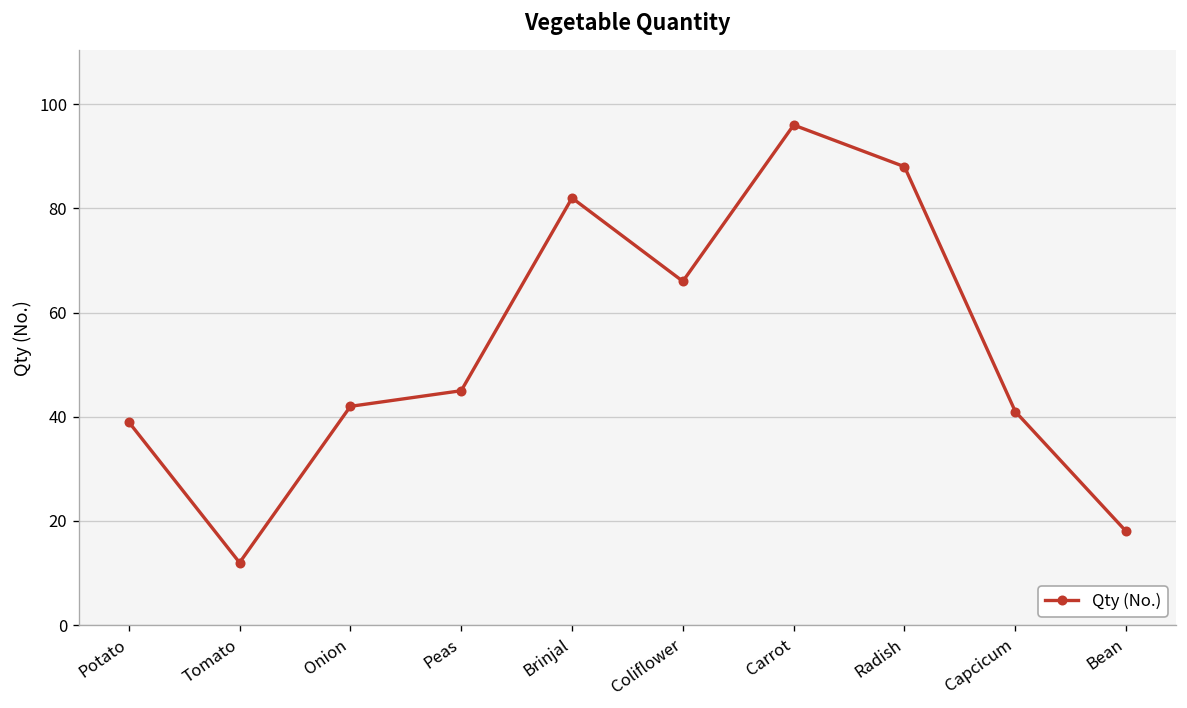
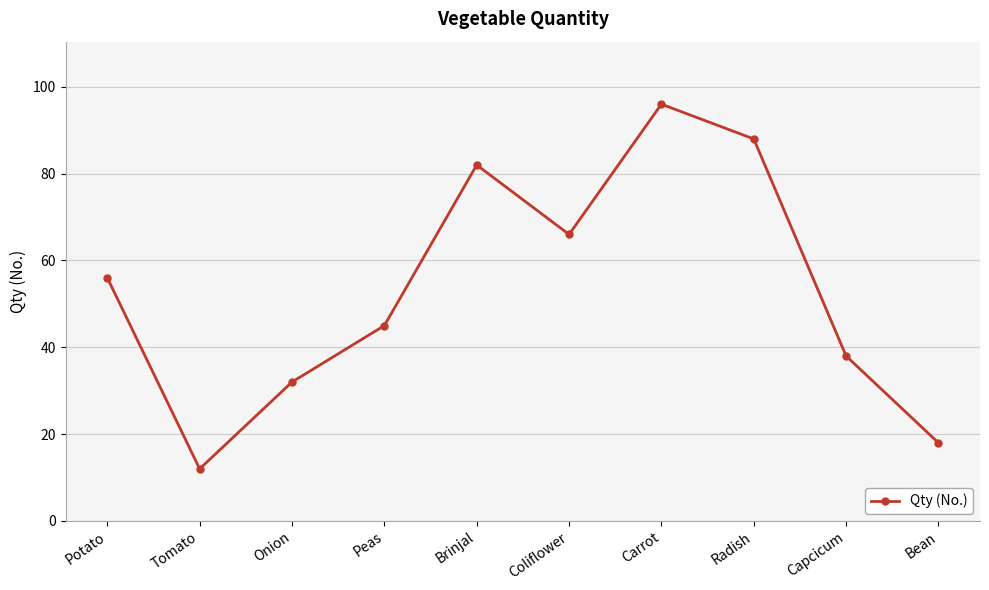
  {
-   "Potato": 39,
+   "Potato": 56,
    "Tomato": 12,
-   "Onion": 42,
+   "Onion": 32,
    "Peas": 45,
    "Brinjal": 82,
    "Coliflower": 66,
    "Carrot": 96,
    "Radish": 88,
-   "Capcicum": 41,
+   "Capcicum": 38,
    "Bean": 18
  }
